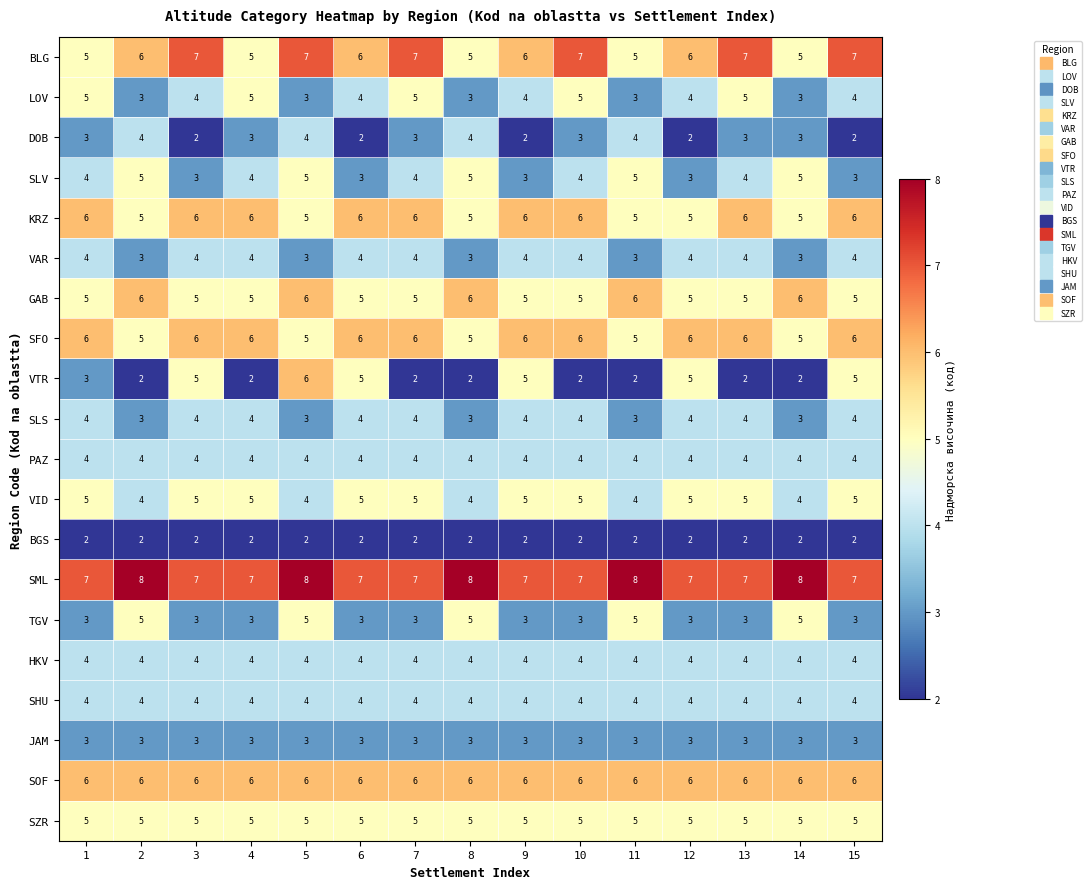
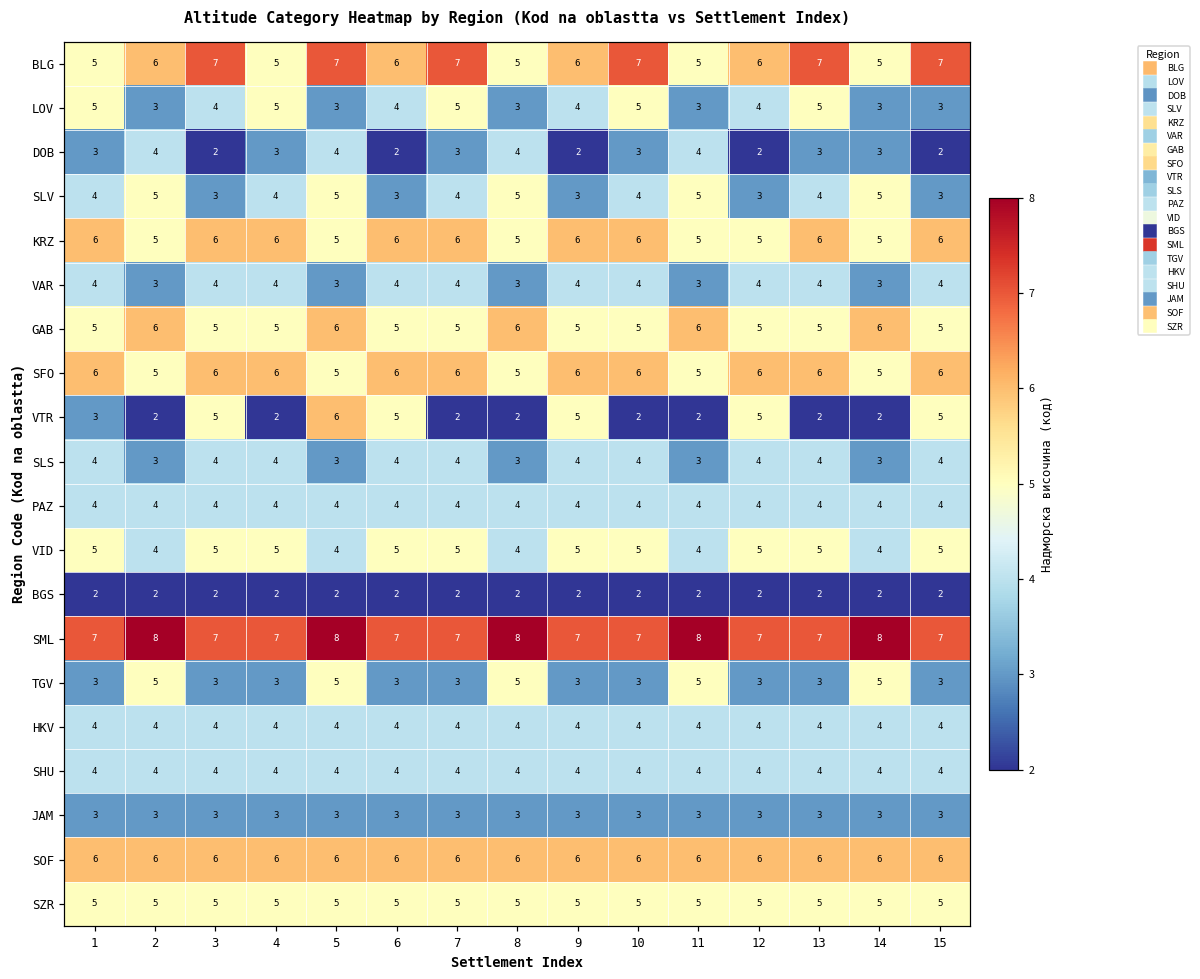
  {
    "LOV": {
      "1": 5,
      "2": 3,
      "3": 4,
      "4": 5,
      "5": 3,
      "6": 4,
      "7": 5,
      "8": 3,
      "9": 4,
      "10": 5,
      "11": 3,
      "12": 4,
      "13": 5,
      "14": 3,
-     "15": 4
+     "15": 3
    }
  }
